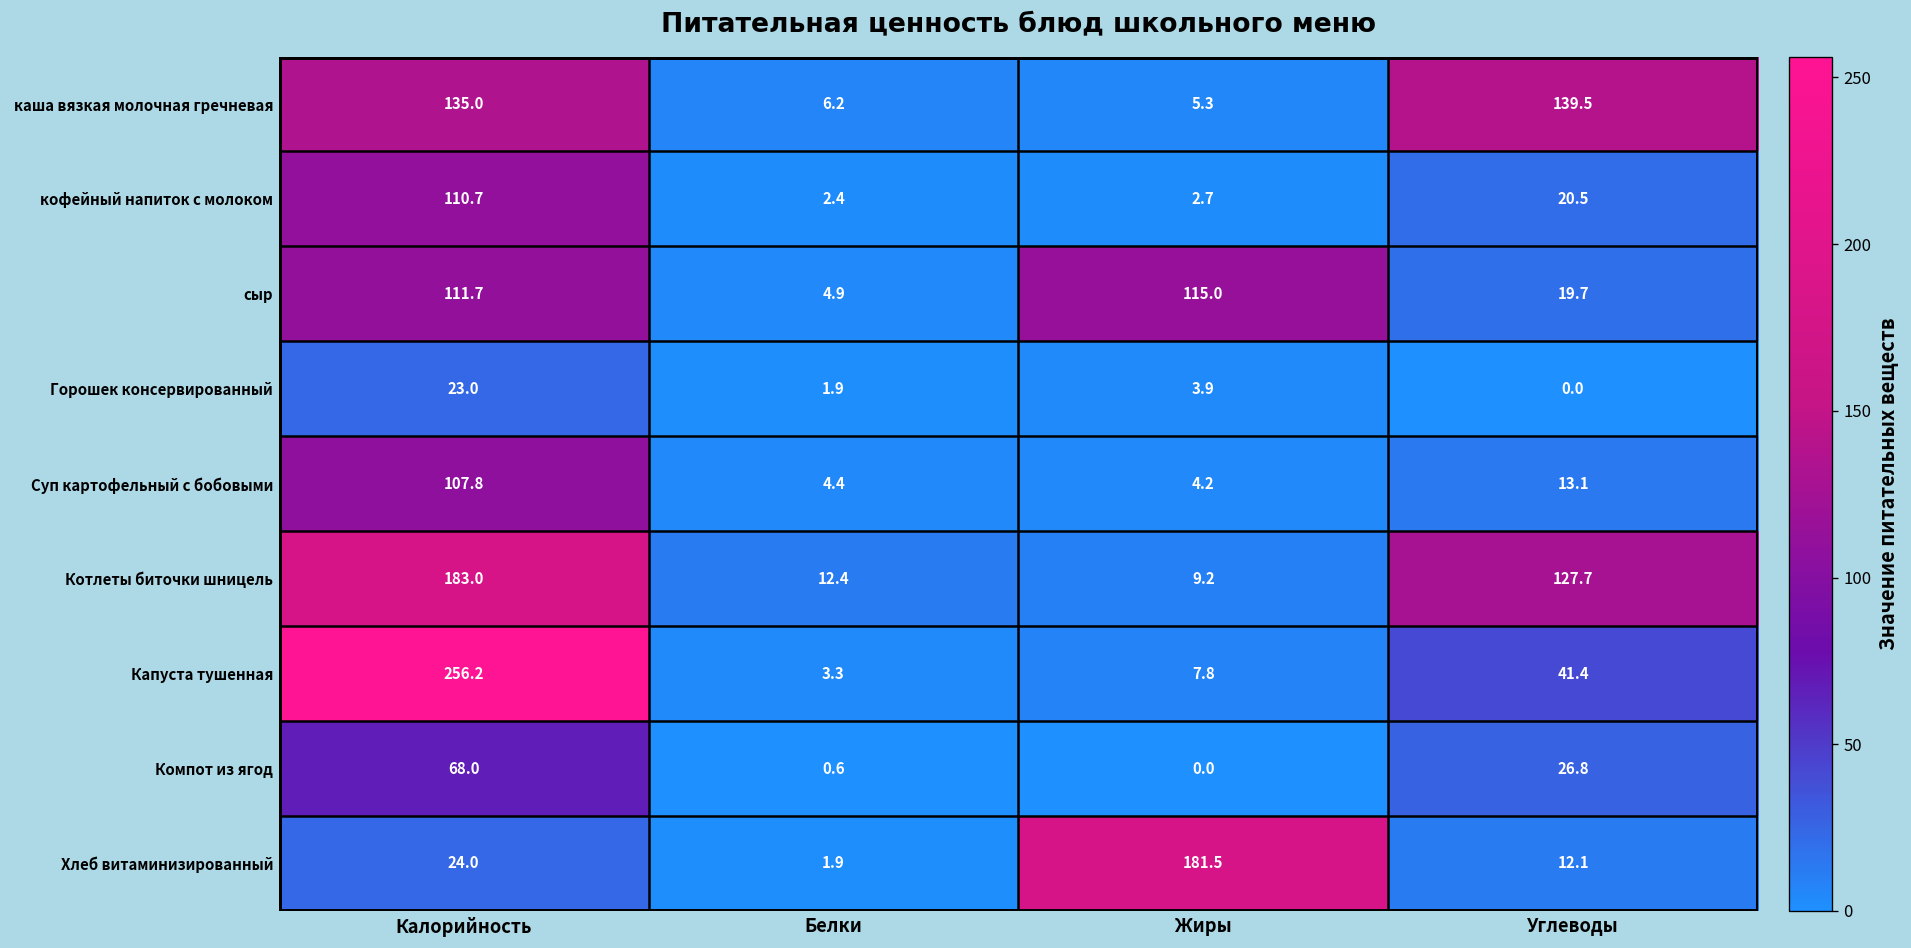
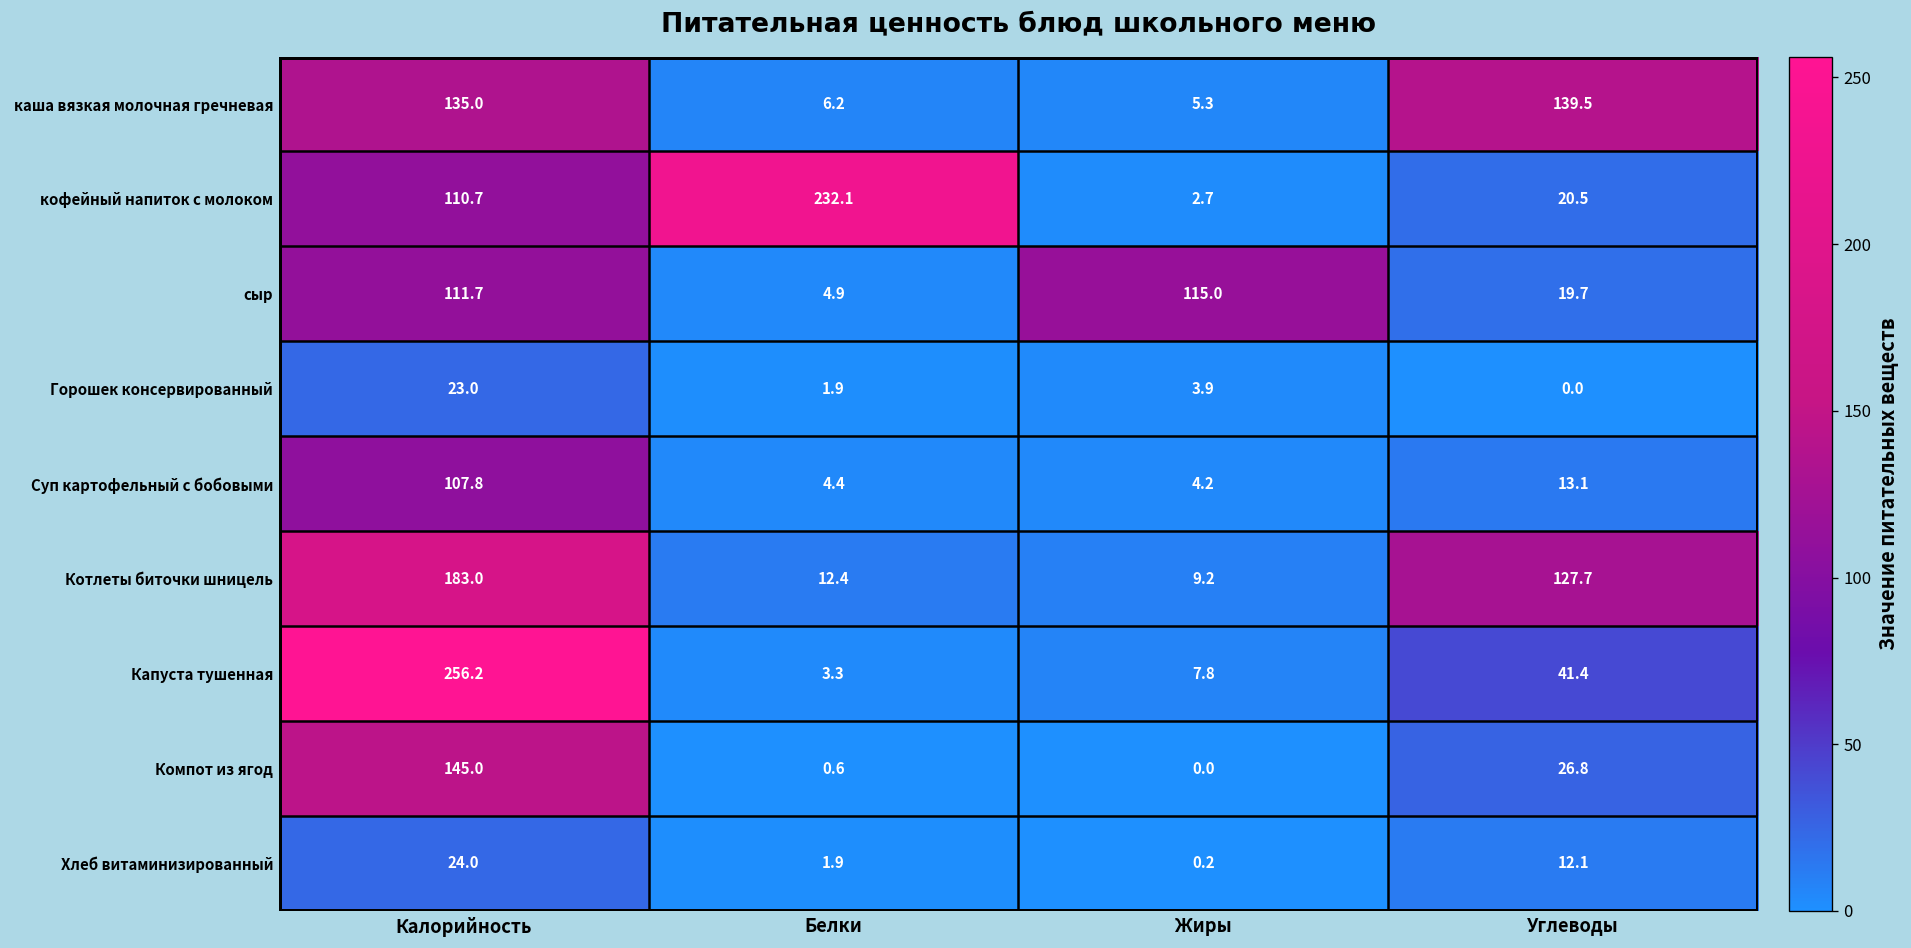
  {
    "каша вязкая молочная гречневая": {
      "Калорийность": 135.0,
      "Белки": 6.2,
      "Жиры": 5.3,
      "Углеводы": 139.5
    },
    "кофейный напиток с молоком": {
      "Калорийность": 110.7,
-     "Белки": 2.4,
+     "Белки": 232.1,
      "Жиры": 2.7,
      "Углеводы": 20.5
    },
    "сыр": {
      "Калорийность": 111.7,
      "Белки": 4.9,
      "Жиры": 115.0,
      "Углеводы": 19.7
    },
    "Горошек консервированный": {
      "Калорийность": 23.0,
      "Белки": 1.9,
      "Жиры": 3.9,
      "Углеводы": 0.0
    },
    "Суп картофельный с бобовыми": {
      "Калорийность": 107.8,
      "Белки": 4.4,
      "Жиры": 4.2,
      "Углеводы": 13.1
    },
    "Котлеты биточки шницель": {
      "Калорийность": 183.0,
      "Белки": 12.4,
      "Жиры": 9.2,
      "Углеводы": 127.7
    },
    "Капуста тушенная": {
      "Калорийность": 256.2,
      "Белки": 3.3,
      "Жиры": 7.8,
      "Углеводы": 41.4
    },
    "Компот из ягод": {
-     "Калорийность": 68.0,
+     "Калорийность": 145.0,
      "Белки": 0.6,
      "Жиры": 0.0,
      "Углеводы": 26.8
    },
    "Хлеб витаминизированный": {
      "Калорийность": 24.0,
      "Белки": 1.9,
-     "Жиры": 181.5,
+     "Жиры": 0.2,
      "Углеводы": 12.1
    }
  }
